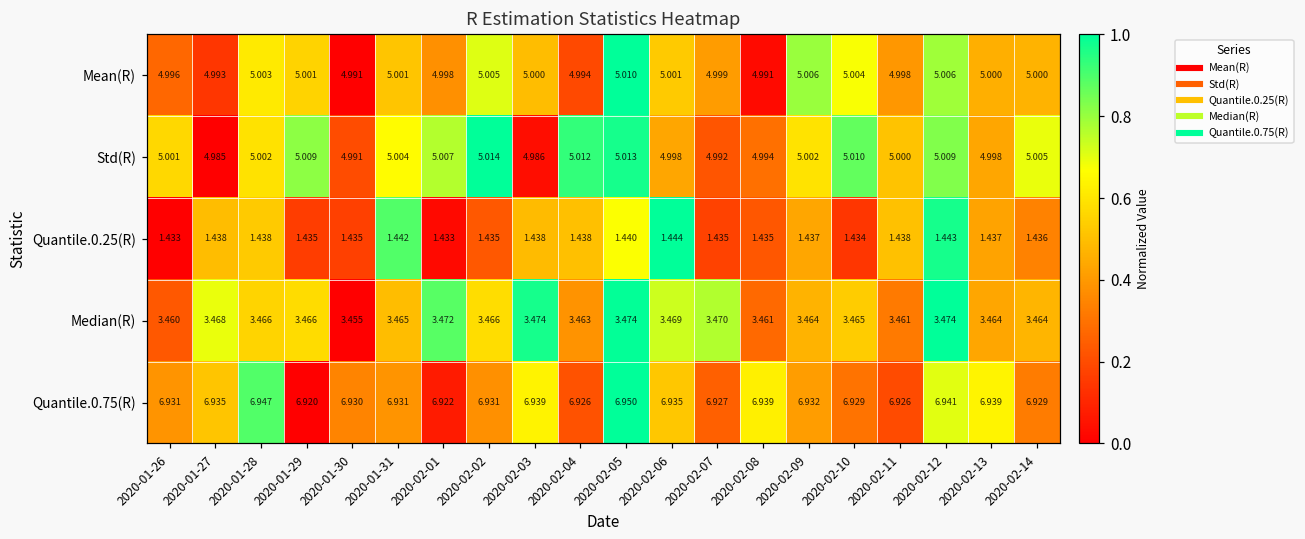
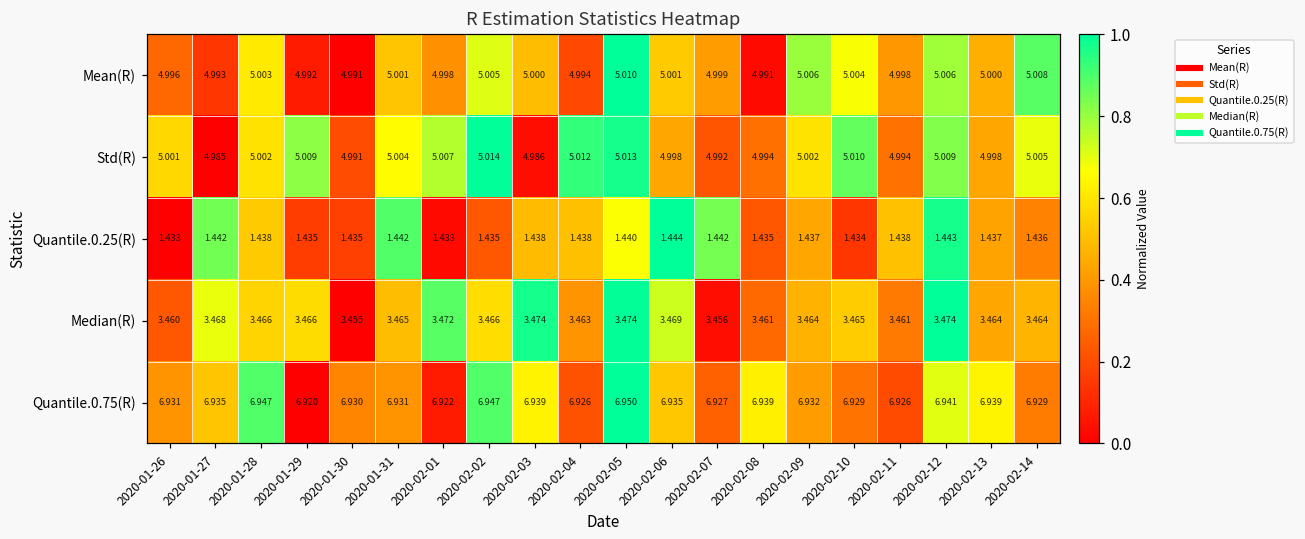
  {
    "Mean(R)": {
      "2020-01-26": 4.996,
      "2020-01-27": 4.993,
      "2020-01-28": 5.003,
-     "2020-01-29": 5.001,
+     "2020-01-29": 4.992,
      "2020-01-30": 4.991,
      "2020-01-31": 5.001,
      "2020-02-01": 4.998,
      "2020-02-02": 5.005,
      "2020-02-03": 5.000,
      "2020-02-04": 4.994,
      "2020-02-05": 5.010,
      "2020-02-06": 5.001,
      "2020-02-07": 4.999,
      "2020-02-08": 4.991,
      "2020-02-09": 5.006,
      "2020-02-10": 5.004,
      "2020-02-11": 4.998,
      "2020-02-12": 5.006,
      "2020-02-13": 5.000,
-     "2020-02-14": 5.000
+     "2020-02-14": 5.008
    },
    "Std(R)": {
      "2020-01-26": 5.001,
      "2020-01-27": 4.985,
      "2020-01-28": 5.002,
      "2020-01-29": 5.009,
      "2020-01-30": 4.991,
      "2020-01-31": 5.004,
      "2020-02-01": 5.007,
      "2020-02-02": 5.014,
      "2020-02-03": 4.986,
      "2020-02-04": 5.012,
      "2020-02-05": 5.013,
      "2020-02-06": 4.998,
      "2020-02-07": 4.992,
      "2020-02-08": 4.994,
      "2020-02-09": 5.002,
      "2020-02-10": 5.010,
-     "2020-02-11": 5.000,
+     "2020-02-11": 4.994,
      "2020-02-12": 5.009,
      "2020-02-13": 4.998,
      "2020-02-14": 5.005
    },
    "Quantile.0.25(R)": {
      "2020-01-26": 1.433,
-     "2020-01-27": 1.438,
+     "2020-01-27": 1.442,
      "2020-01-28": 1.438,
      "2020-01-29": 1.435,
      "2020-01-30": 1.435,
      "2020-01-31": 1.442,
      "2020-02-01": 1.433,
      "2020-02-02": 1.435,
      "2020-02-03": 1.438,
      "2020-02-04": 1.438,
      "2020-02-05": 1.440,
      "2020-02-06": 1.444,
-     "2020-02-07": 1.435,
+     "2020-02-07": 1.442,
      "2020-02-08": 1.435,
      "2020-02-09": 1.437,
      "2020-02-10": 1.434,
      "2020-02-11": 1.438,
      "2020-02-12": 1.443,
      "2020-02-13": 1.437,
      "2020-02-14": 1.436
    },
    "Median(R)": {
      "2020-01-26": 3.460,
      "2020-01-27": 3.468,
      "2020-01-28": 3.466,
      "2020-01-29": 3.466,
      "2020-01-30": 3.455,
      "2020-01-31": 3.465,
      "2020-02-01": 3.472,
      "2020-02-02": 3.466,
      "2020-02-03": 3.474,
      "2020-02-04": 3.463,
      "2020-02-05": 3.474,
      "2020-02-06": 3.469,
-     "2020-02-07": 3.470,
+     "2020-02-07": 3.456,
      "2020-02-08": 3.461,
      "2020-02-09": 3.464,
      "2020-02-10": 3.465,
      "2020-02-11": 3.461,
      "2020-02-12": 3.474,
      "2020-02-13": 3.464,
      "2020-02-14": 3.464
    },
    "Quantile.0.75(R)": {
      "2020-01-26": 6.931,
      "2020-01-27": 6.935,
      "2020-01-28": 6.947,
      "2020-01-29": 6.920,
      "2020-01-30": 6.930,
      "2020-01-31": 6.931,
      "2020-02-01": 6.922,
-     "2020-02-02": 6.931,
+     "2020-02-02": 6.947,
      "2020-02-03": 6.939,
      "2020-02-04": 6.926,
      "2020-02-05": 6.950,
      "2020-02-06": 6.935,
      "2020-02-07": 6.927,
      "2020-02-08": 6.939,
      "2020-02-09": 6.932,
      "2020-02-10": 6.929,
      "2020-02-11": 6.926,
      "2020-02-12": 6.941,
      "2020-02-13": 6.939,
      "2020-02-14": 6.929
    }
  }
